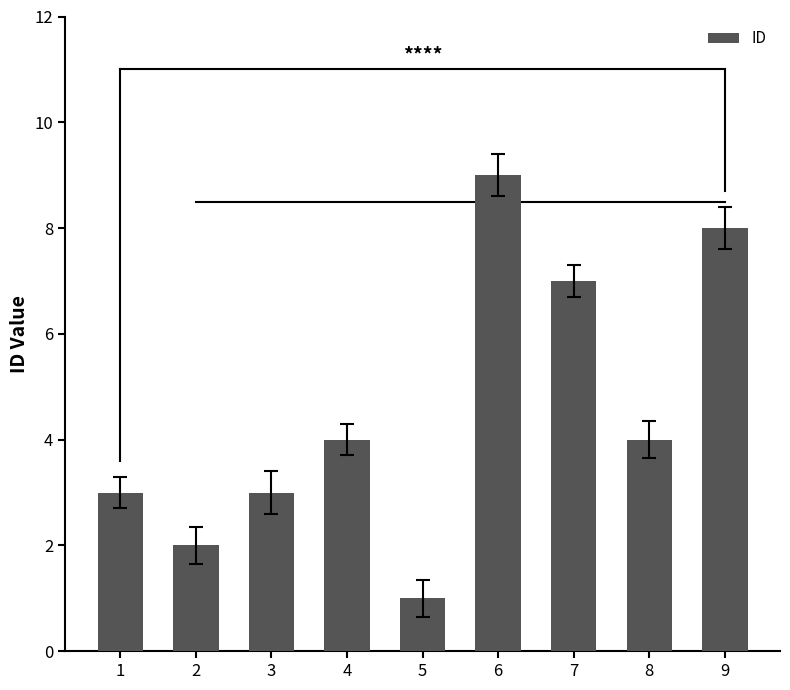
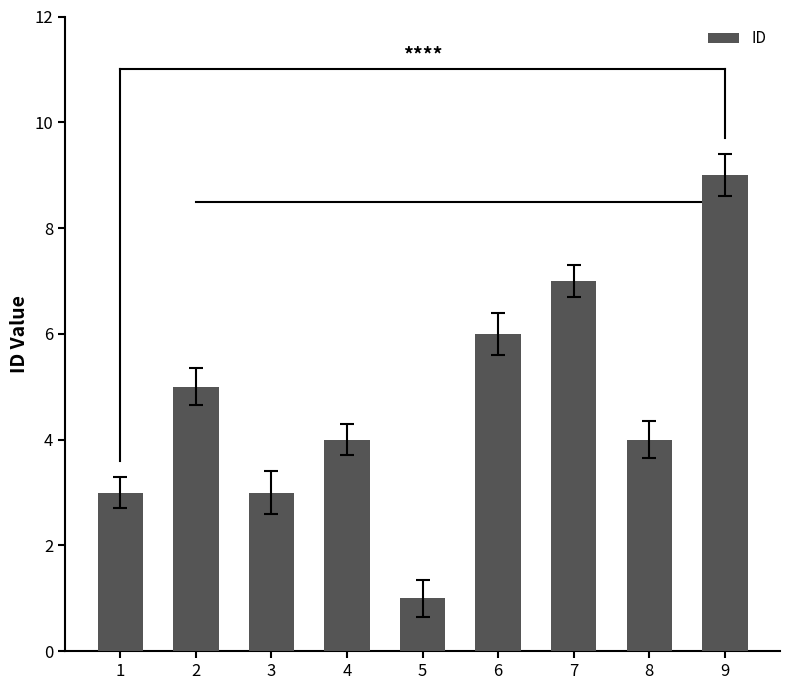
  {
    "ID": {
      "1": 3,
-     "2": 2,
+     "2": 5,
      "3": 3,
      "4": 4,
      "5": 1,
-     "6": 9,
+     "6": 6,
      "7": 7,
      "8": 4,
-     "9": 8
+     "9": 9
    }
  }
